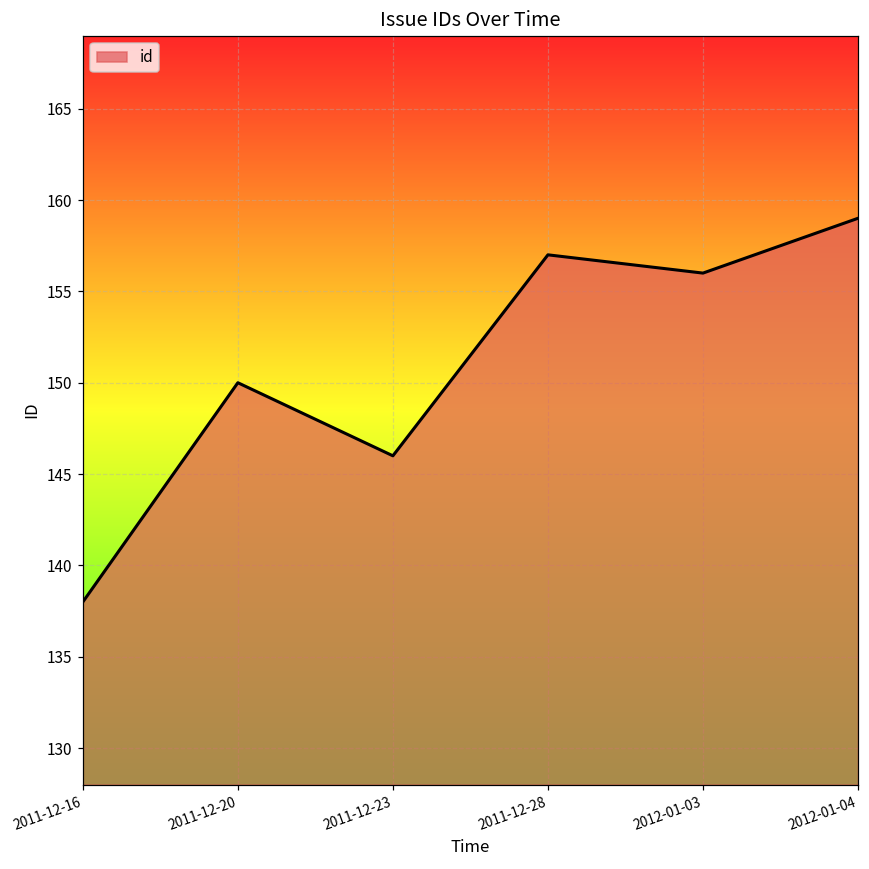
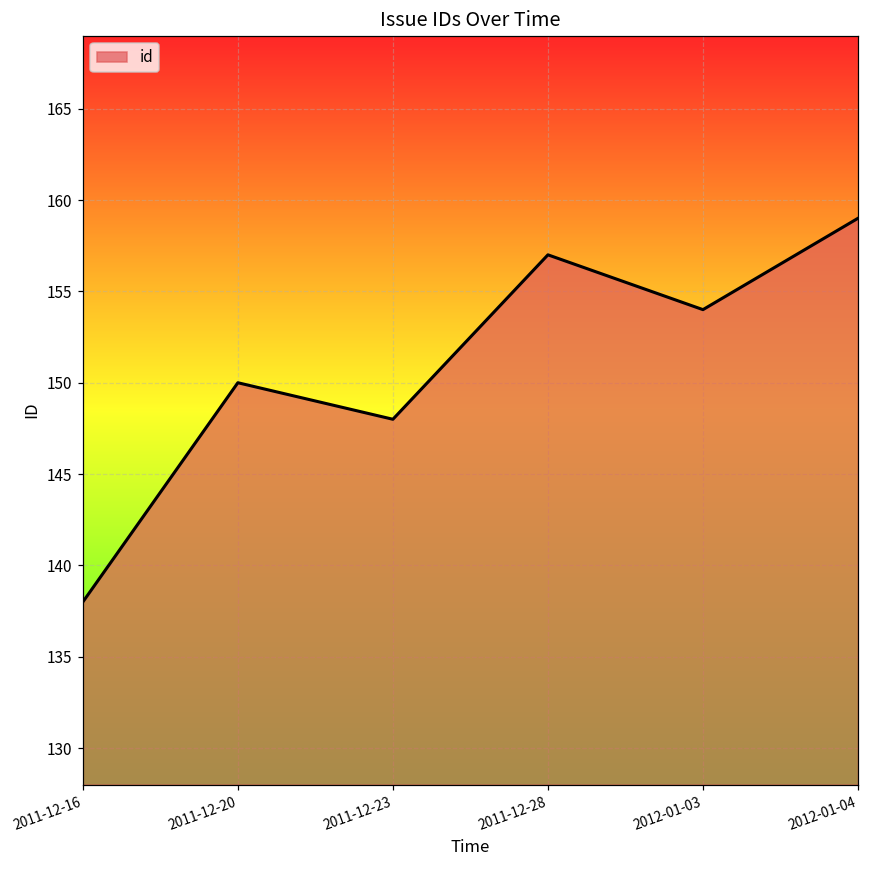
  {
    "2011-12-16": 138,
    "2011-12-20": 150,
-   "2011-12-23": 146,
+   "2011-12-23": 148,
    "2011-12-28": 157,
-   "2012-01-03": 156,
+   "2012-01-03": 154,
    "2012-01-04": 159
  }
